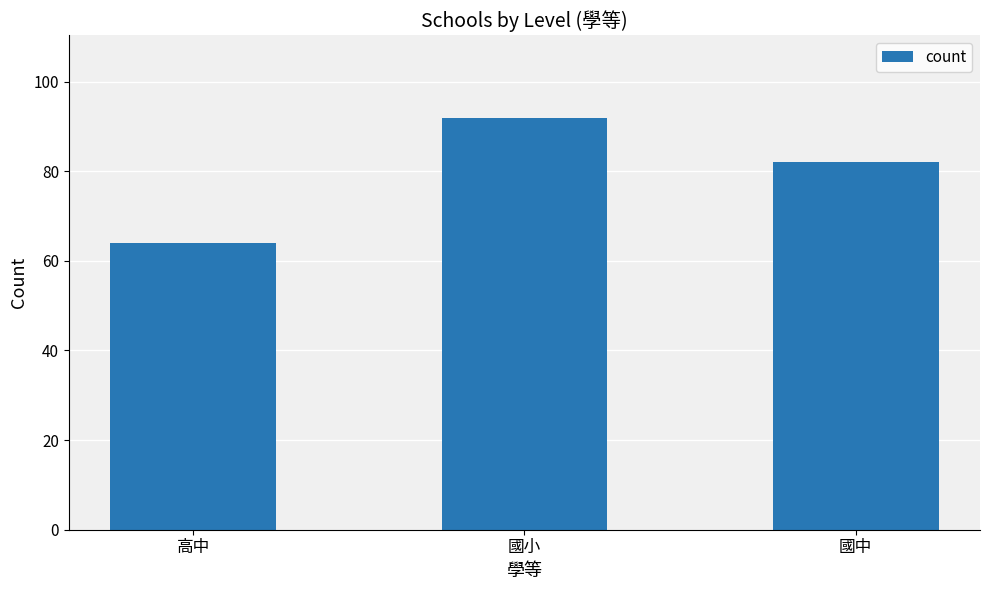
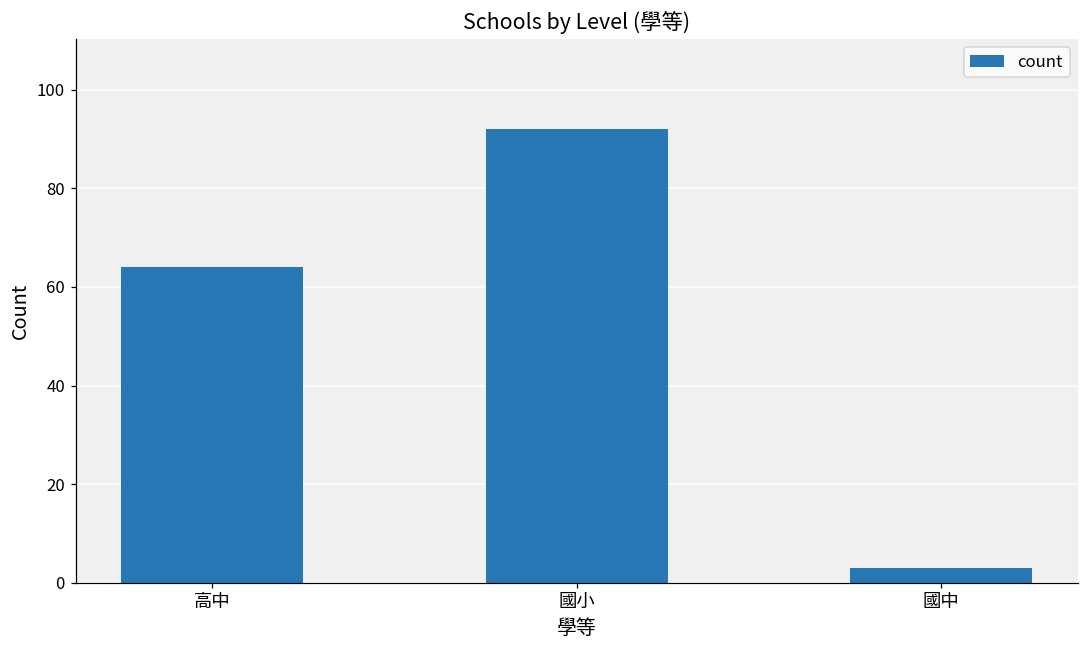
  {
    "高中": 64,
    "國小": 92,
-   "國中": 82
+   "國中": 3
  }
